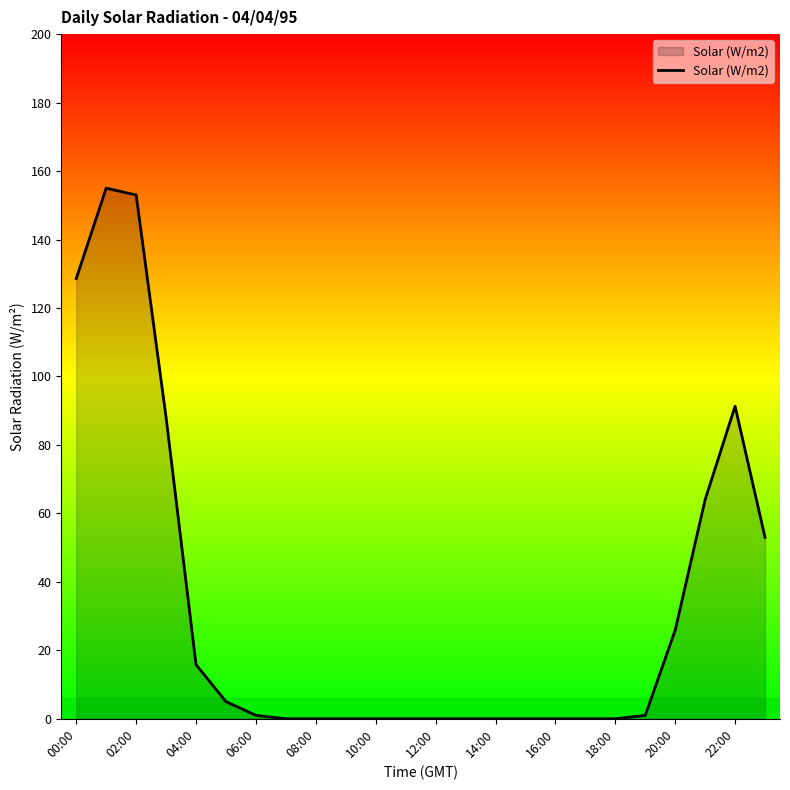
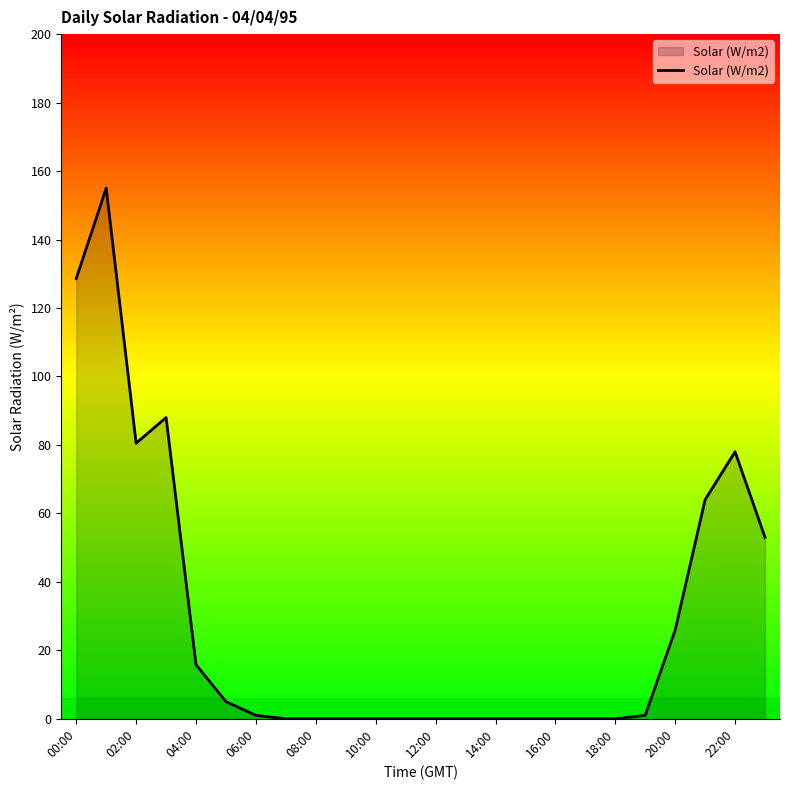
  {
    "00:00": 129,
-   "02:00": 153,
+   "02:00": 81,
    "04:00": 16,
    "20:00": 26,
-   "22:00": 91
+   "22:00": 78
  }
